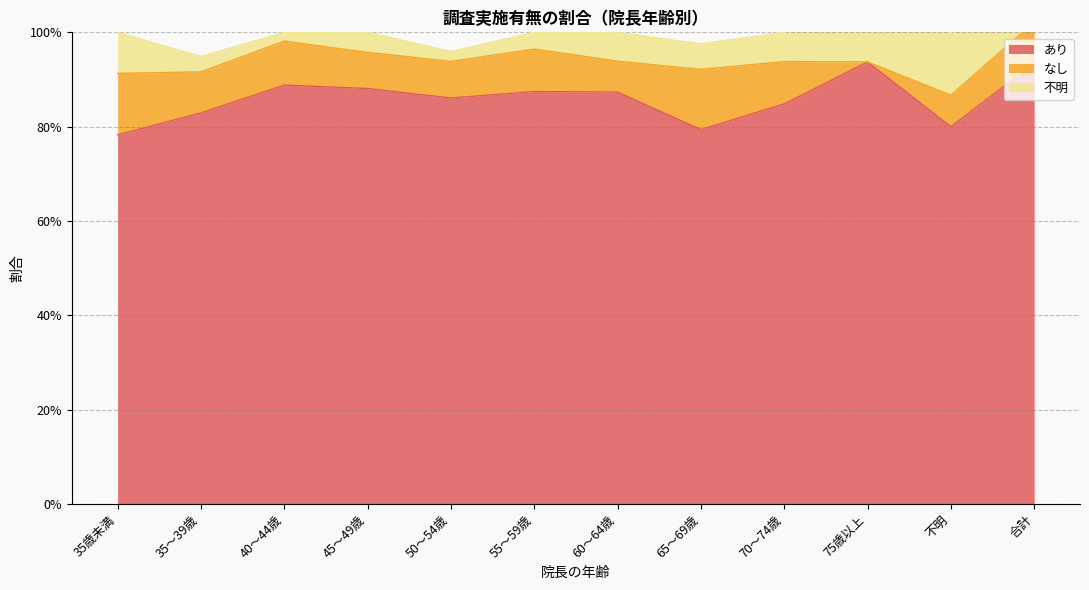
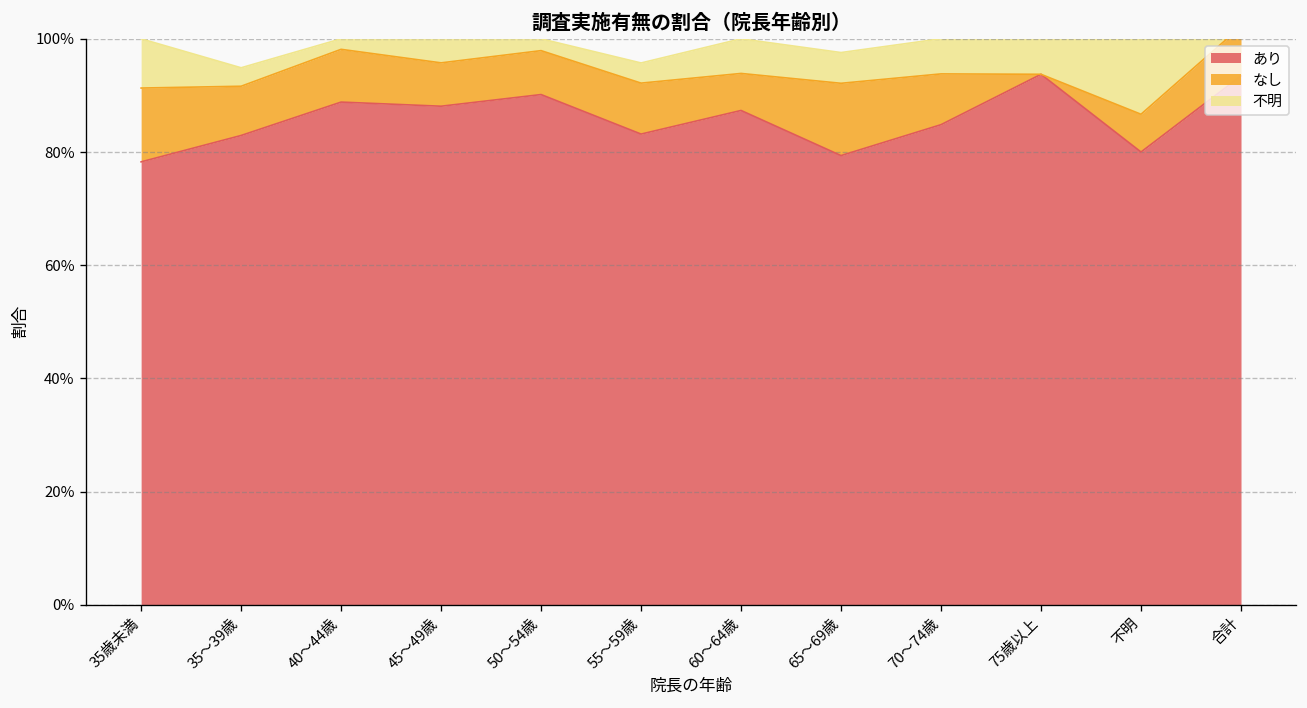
  {
    "あり": {
      "35歳未満": "78%",
      "35～39歳": "83%",
      "40～44歳": "89%",
      "45～49歳": "88%",
-     "50～54歳": "86%",
-     "55～59歳": "87%",
+     "50～54歳": "90%",
+     "55～59歳": "83%",
      "60～64歳": "87%",
      "65～69歳": "79%",
      "70～74歳": "85%",
      "不明": "80%"
    },
    "なし": {
      "35歳未満": "13%",
      "35～39歳": "9%",
      "40～44歳": "9%",
      "45～49歳": "8%",
      "50～54歳": "8%",
      "55～59歳": "9%",
      "60～64歳": "7%",
      "65～69歳": "13%",
      "70～74歳": "9%",
      "不明": "7%"
    },
    "不明": {
      "35歳未満": "9%",
      "35～39歳": "3%",
      "40～44歳": "2%",
      "45～49歳": "4%",
      "50～54歳": "2%",
      "55～59歳": "4%",
      "60～64歳": "6%",
      "65～69歳": "5%",
      "70～74歳": "6%",
      "不明": "13%"
    }
  }
